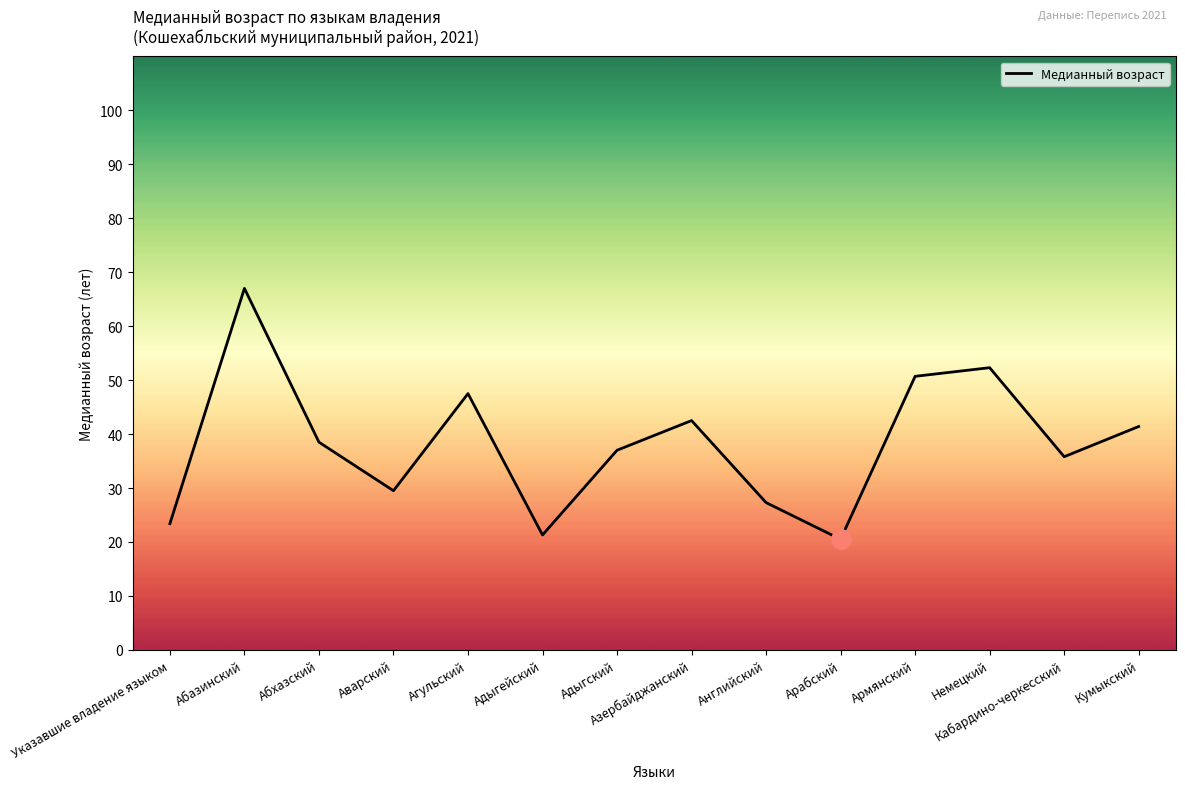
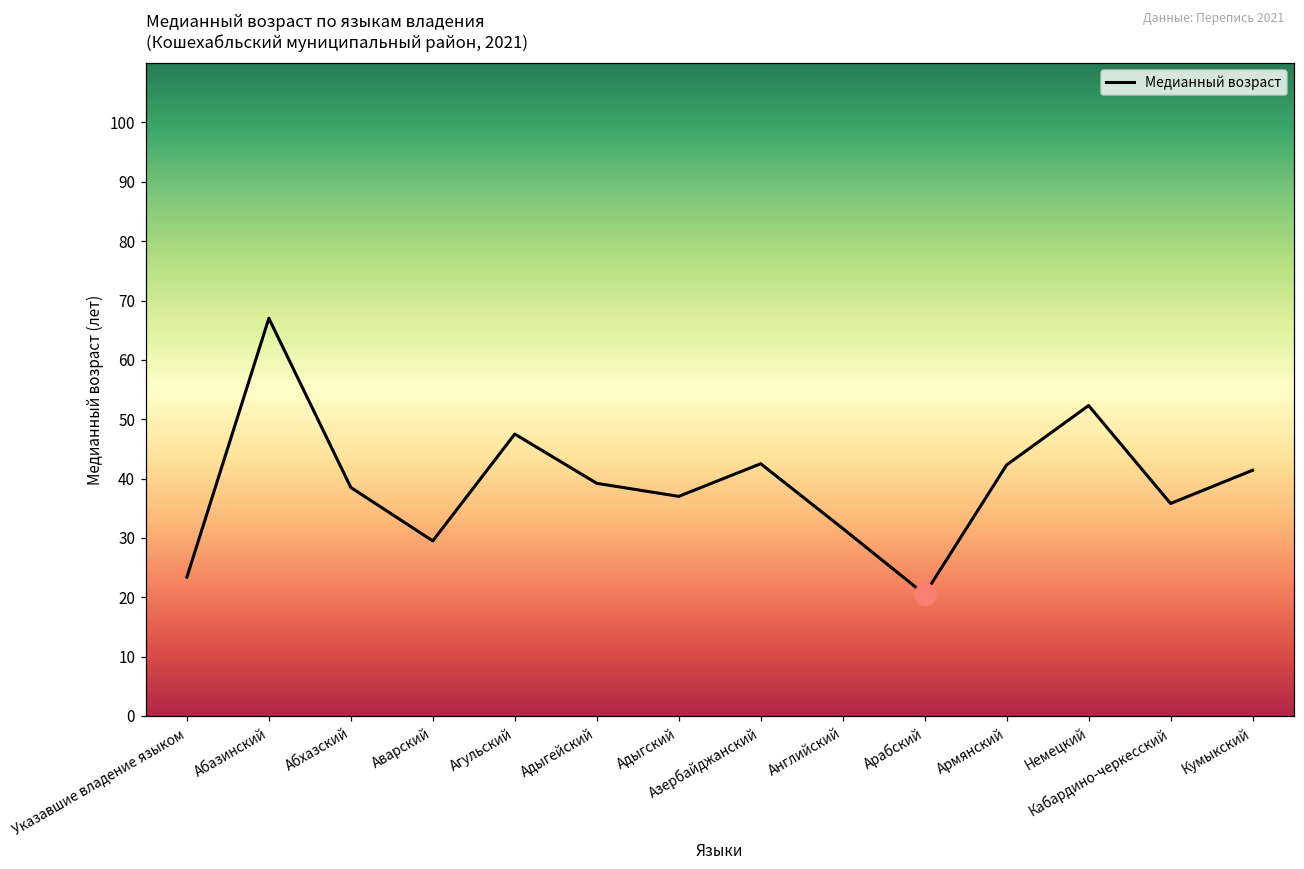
  {
    "Медианный возраст": {
      "Указавшие владение языком": 23,
      "Абазинский": 67,
      "Абхазский": 39,
      "Аварский": 30,
      "Агульский": 48,
-     "Адыгейский": 21,
+     "Адыгейский": 39,
      "Адыгский": 37,
      "Азербайджанский": 43,
-     "Английский": 27,
-     "Армянский": 51,
+     "Английский": 32,
+     "Армянский": 42,
      "Немецкий": 52,
      "Кабардино-черкесский": 36,
      "Кумыкский": 41
    }
  }
